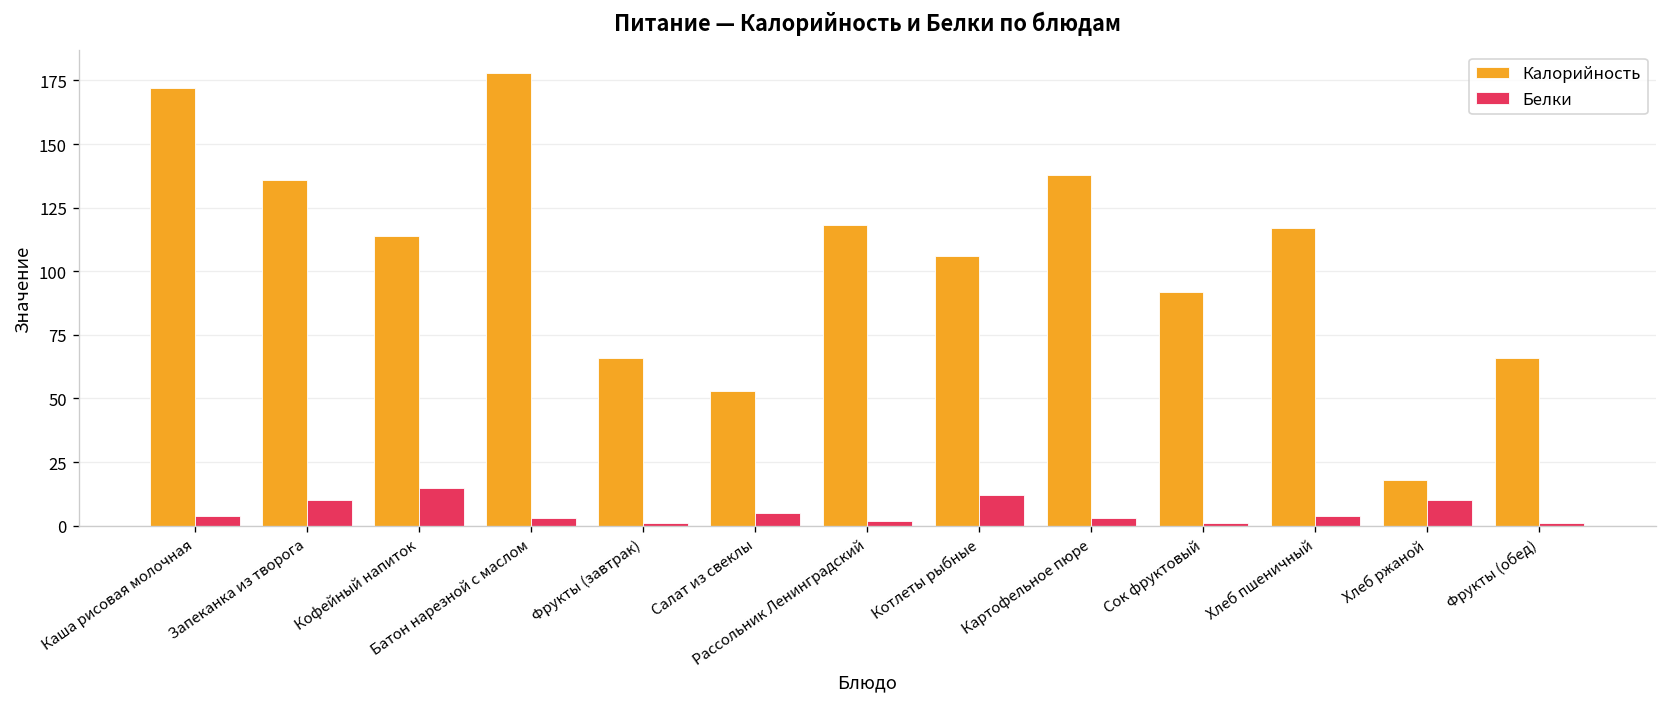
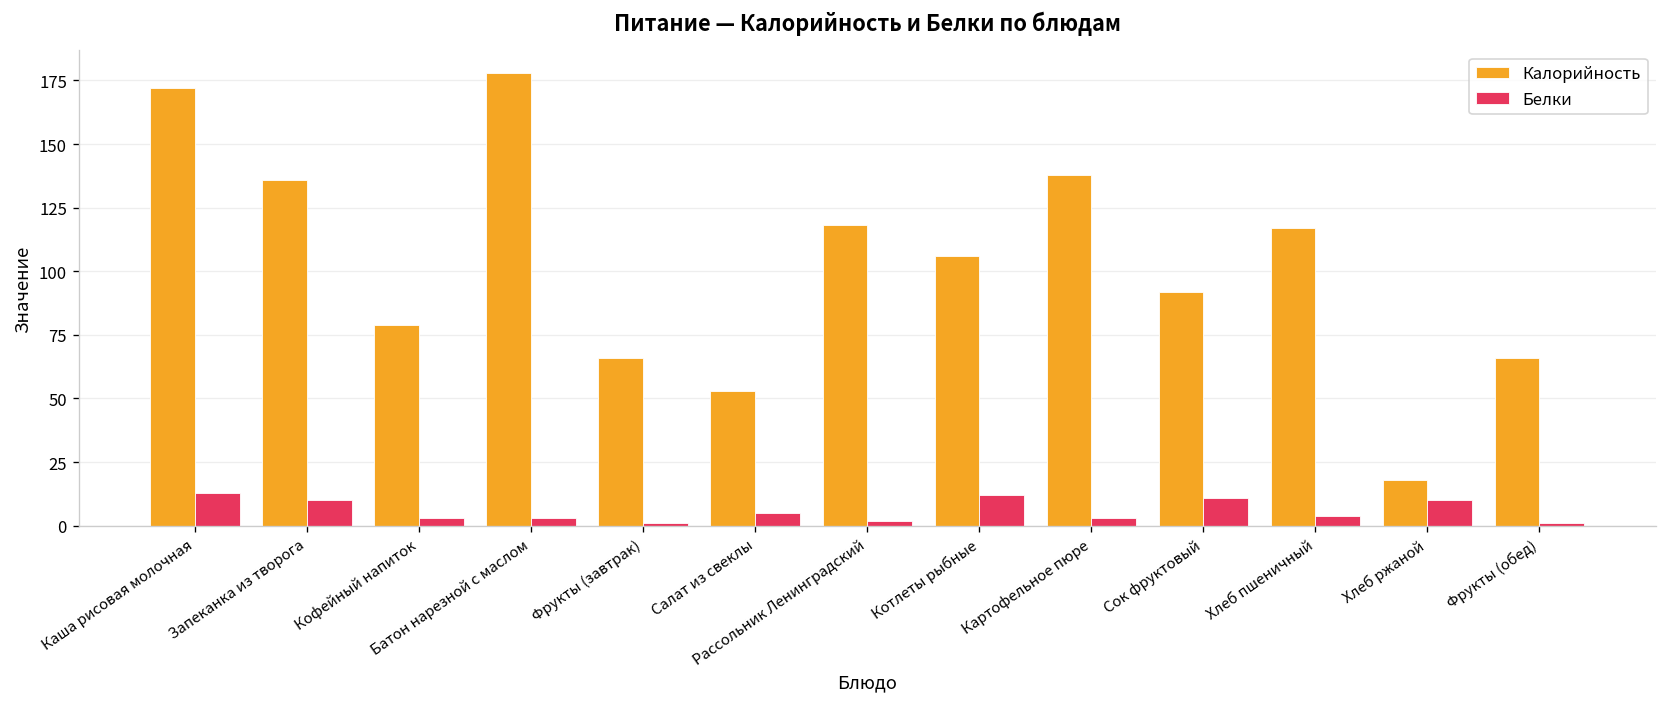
  {
    "Калорийность": {
      "Каша рисовая молочная": 172,
      "Запеканка из творога": 136,
-     "Кофейный напиток": 114,
+     "Кофейный напиток": 79,
      "Батон нарезной с маслом": 178,
      "Фрукты (завтрак)": 66,
      "Салат из свеклы": 53,
      "Рассольник Ленинградский": 118,
      "Котлеты рыбные": 106,
      "Картофельное пюре": 138,
      "Сок фруктовый": 92,
      "Хлеб пшеничный": 117,
      "Хлеб ржаной": 18,
      "Фрукты (обед)": 66
    },
    "Белки": {
-     "Каша рисовая молочная": 4,
+     "Каша рисовая молочная": 13,
      "Запеканка из творога": 10,
-     "Кофейный напиток": 15,
+     "Кофейный напиток": 3,
      "Батон нарезной с маслом": 3,
      "Салат из свеклы": 5,
      "Рассольник Ленинградский": 2,
      "Котлеты рыбные": 12,
      "Картофельное пюре": 3,
-     "Сок фруктовый": 1,
+     "Сок фруктовый": 11,
      "Хлеб пшеничный": 4,
      "Хлеб ржаной": 10
    }
  }
